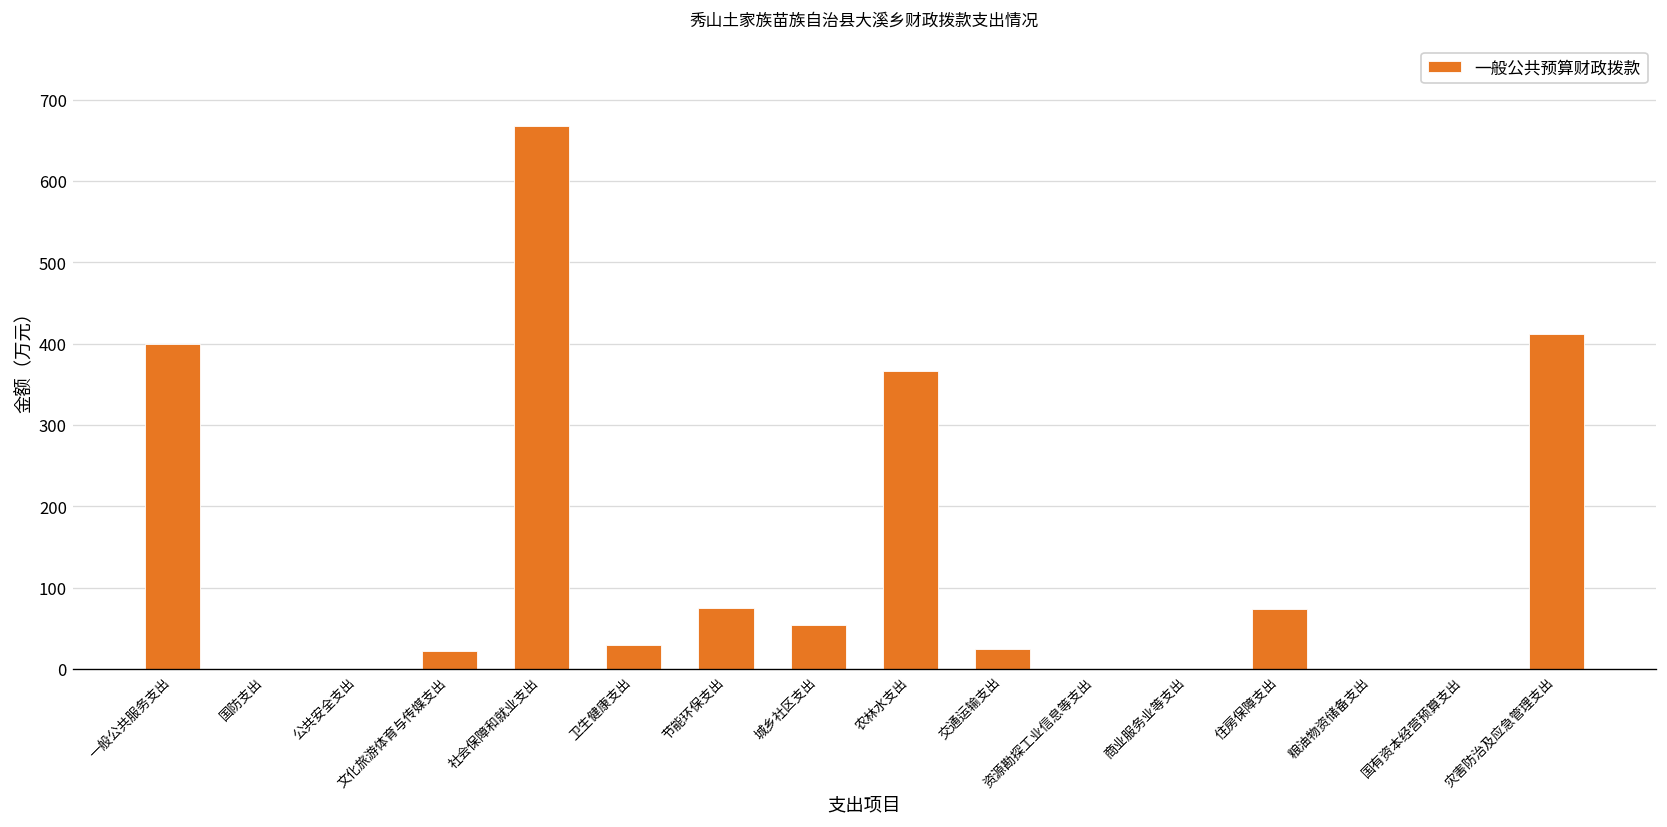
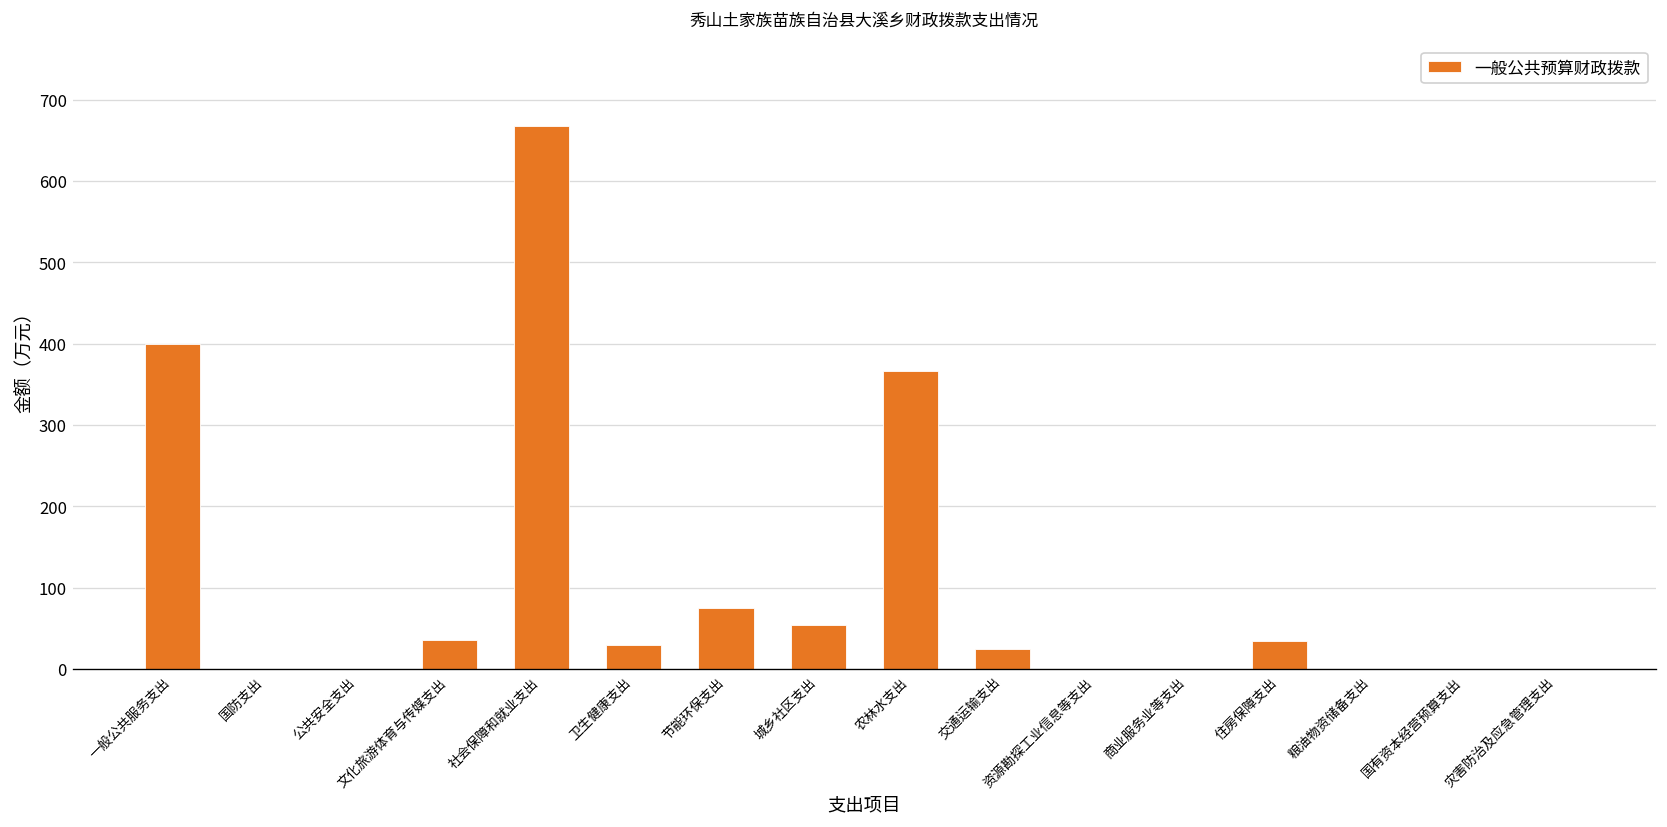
  {
    "一般公共服务支出": 400,
    "国防支出": 0,
    "公共安全支出": 0,
-   "文化旅游体育与传媒支出": 20,
+   "文化旅游体育与传媒支出": 40,
    "社会保障和就业支出": 670,
    "卫生健康支出": 30,
    "节能环保支出": 80,
    "城乡社区支出": 50,
    "农林水支出": 370,
    "交通运输支出": 20,
    "资源勘探工业信息等支出": 0,
    "商业服务业等支出": 0,
-   "住房保障支出": 70,
+   "住房保障支出": 30,
    "粮油物资储备支出": 0,
    "国有资本经营预算支出": 0,
-   "灾害防治及应急管理支出": 410
+   "灾害防治及应急管理支出": 0
  }
